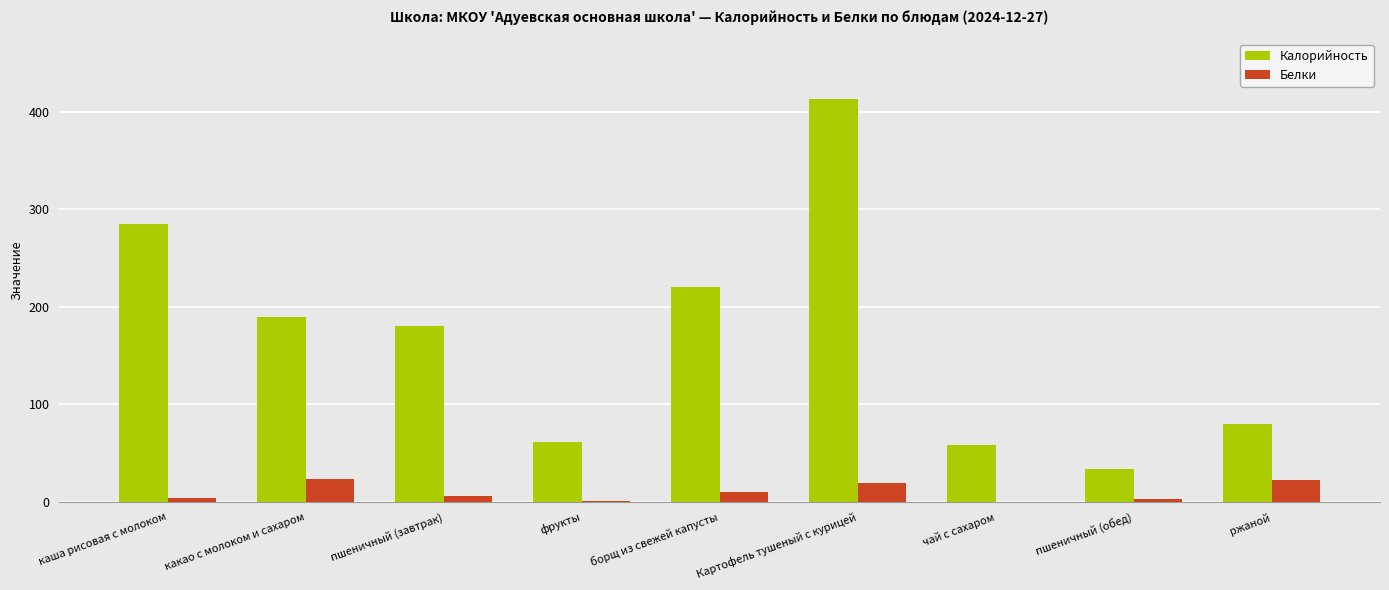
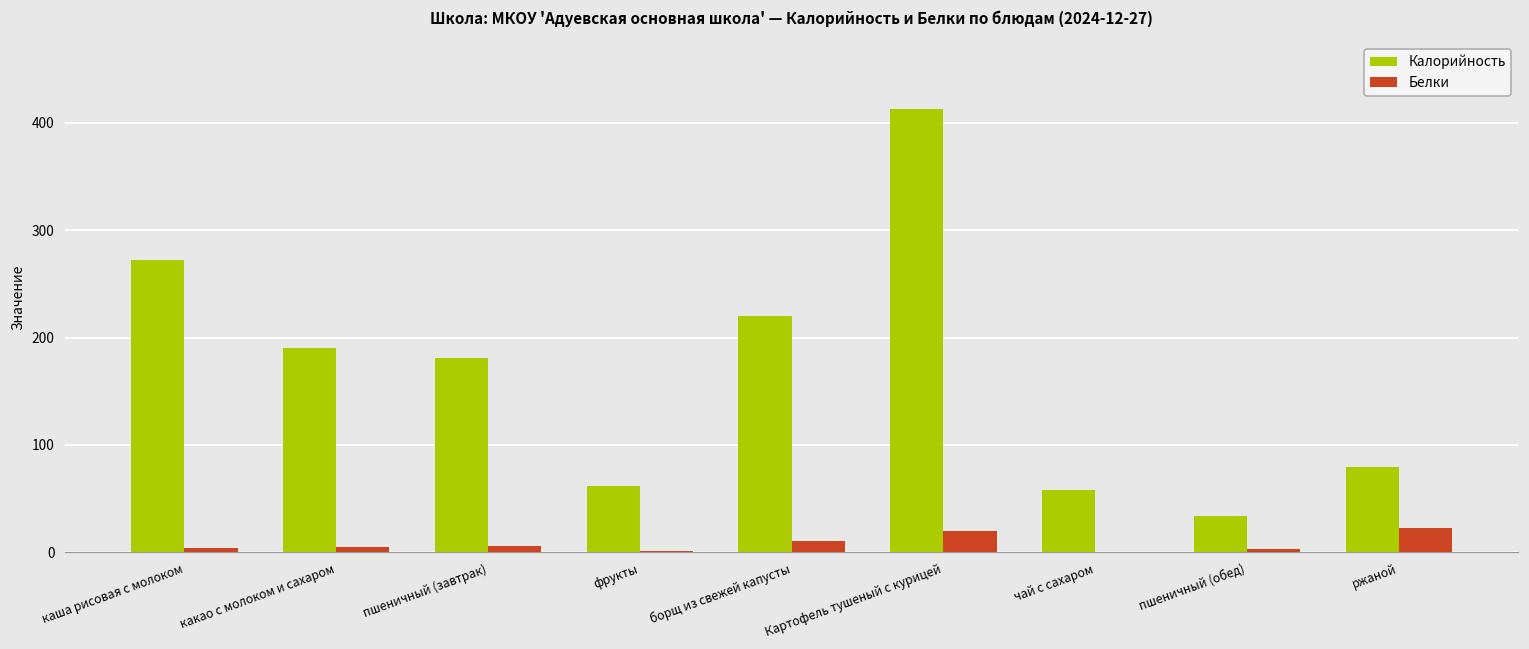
  {
    "Калорийность": {
-     "каша рисовая с молоком": 280,
+     "каша рисовая с молоком": 270,
      "какао с молоком и сахаром": 190,
      "пшеничный (завтрак)": 180,
      "фрукты": 60,
      "борщ из свежей капусты": 220,
      "Картофель тушеный с курицей": 410,
      "чай с сахаром": 60,
      "пшеничный (обед)": 30,
      "ржаной": 80
    },
    "Белки": {
      "каша рисовая с молоком": 0,
-     "какао с молоком и сахаром": 20,
+     "какао с молоком и сахаром": 0,
      "пшеничный (завтрак)": 10,
      "борщ из свежей капусты": 10,
      "Картофель тушеный с курицей": 20,
      "пшеничный (обед)": 0,
      "ржаной": 20
    }
  }
